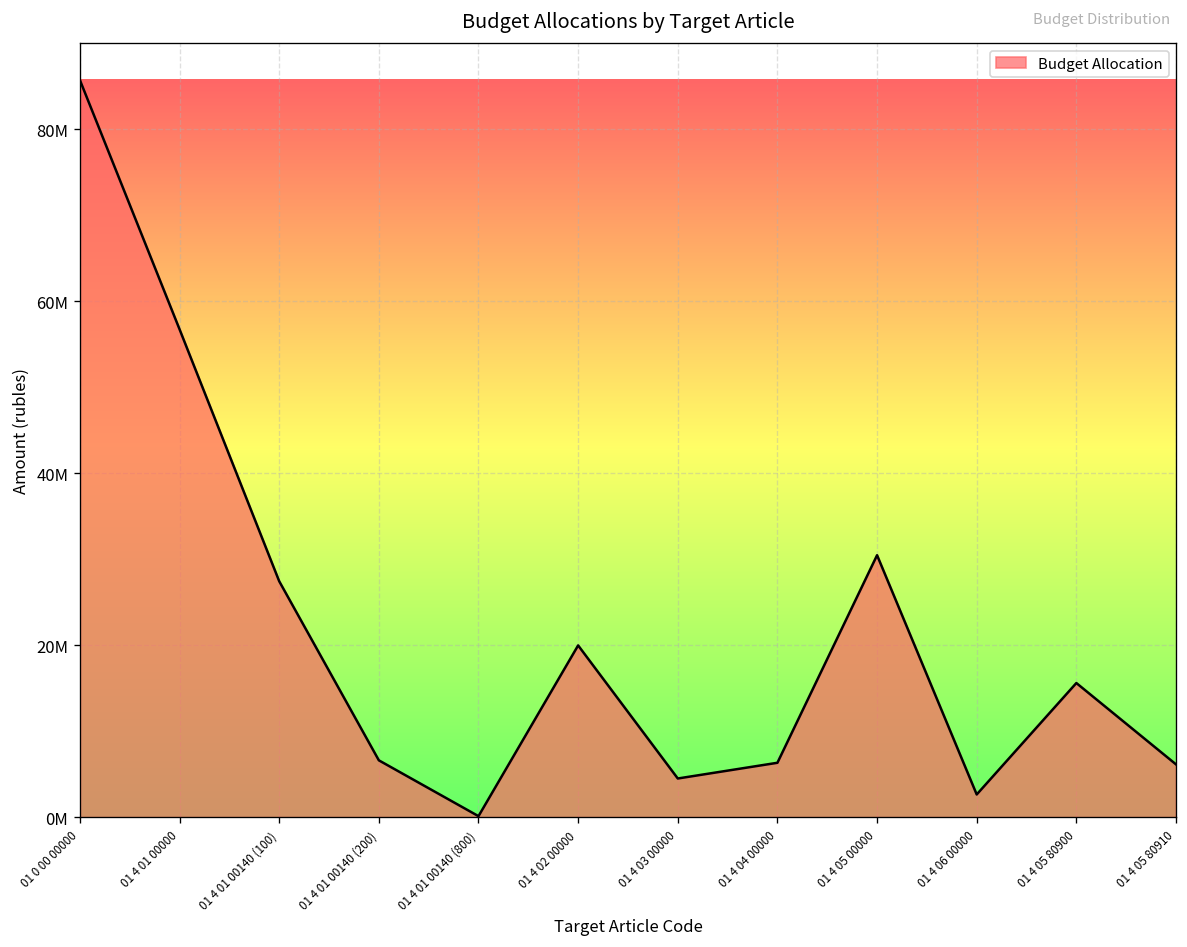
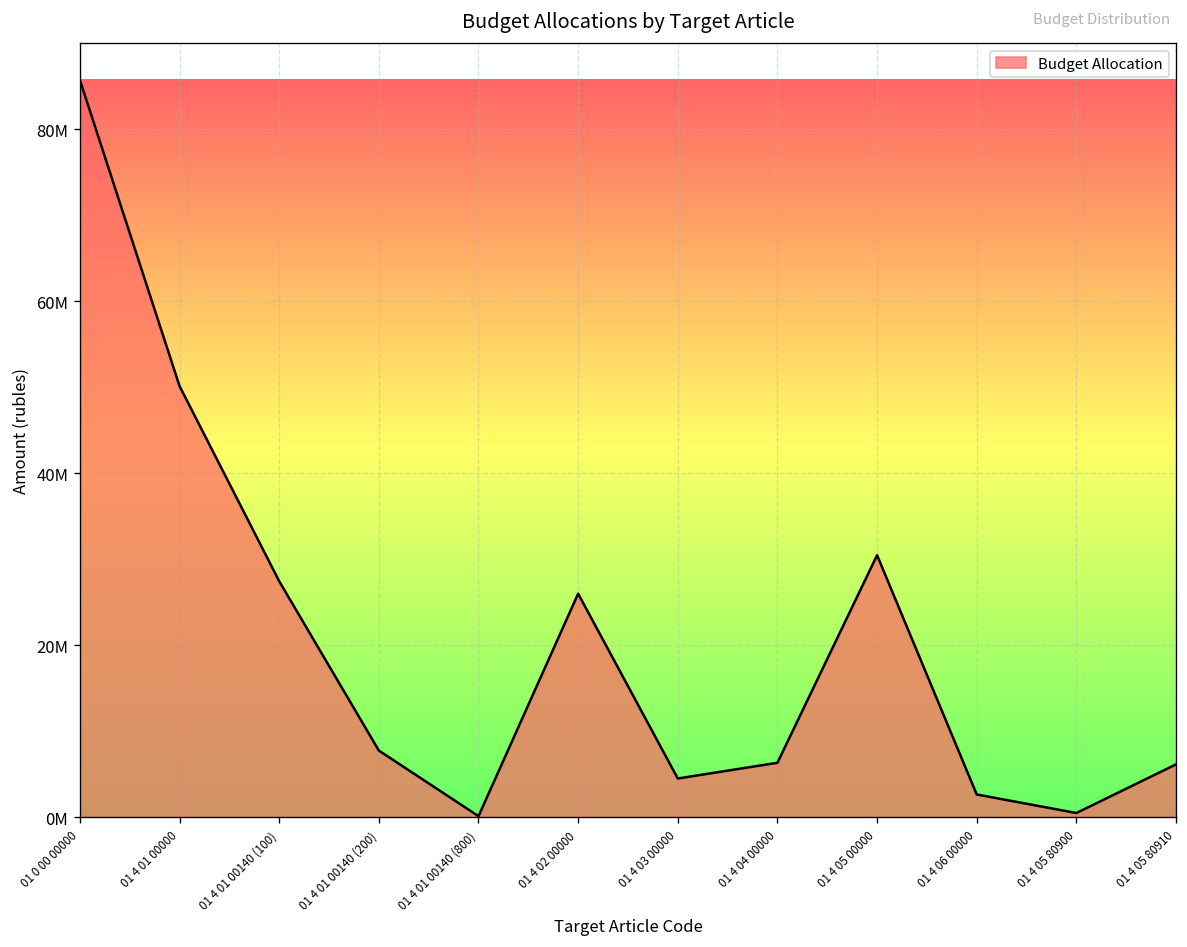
  {
    "01 0 00 00000": 86000000,
-   "01 4 01 00000": 57000000,
+   "01 4 01 00000": 50000000,
    "01 4 01 00140 (100)": 27000000,
-   "01 4 01 00140 (200)": 7000000,
+   "01 4 01 00140 (200)": 8000000,
    "01 4 01 00140 (800)": 0,
-   "01 4 02 00000": 20000000,
+   "01 4 02 00000": 26000000,
    "01 4 03 00000": 5000000,
    "01 4 04 00000": 6000000,
    "01 4 05 00000": 30000000,
    "01 4 06 00000": 3000000,
-   "01 4 05 80900": 16000000,
+   "01 4 05 80900": 0,
    "01 4 05 80910": 6000000
  }
